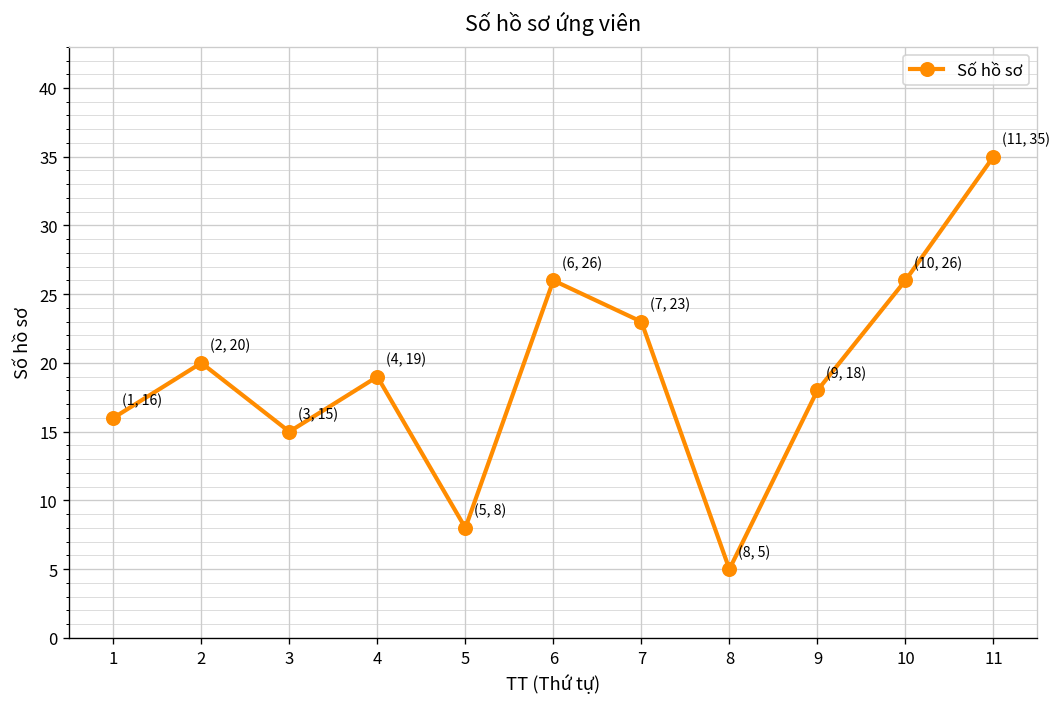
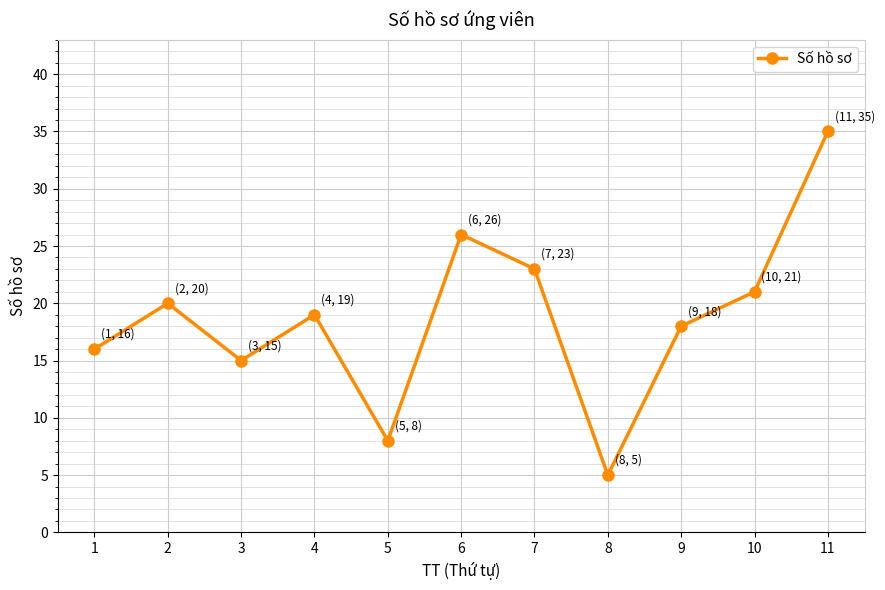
  {
    "1": 16,
    "2": 20,
    "3": 15,
    "4": 19,
    "5": 8,
    "6": 26,
    "7": 23,
    "8": 5,
    "9": 18,
-   "10": 26,
+   "10": 21,
    "11": 35
  }
